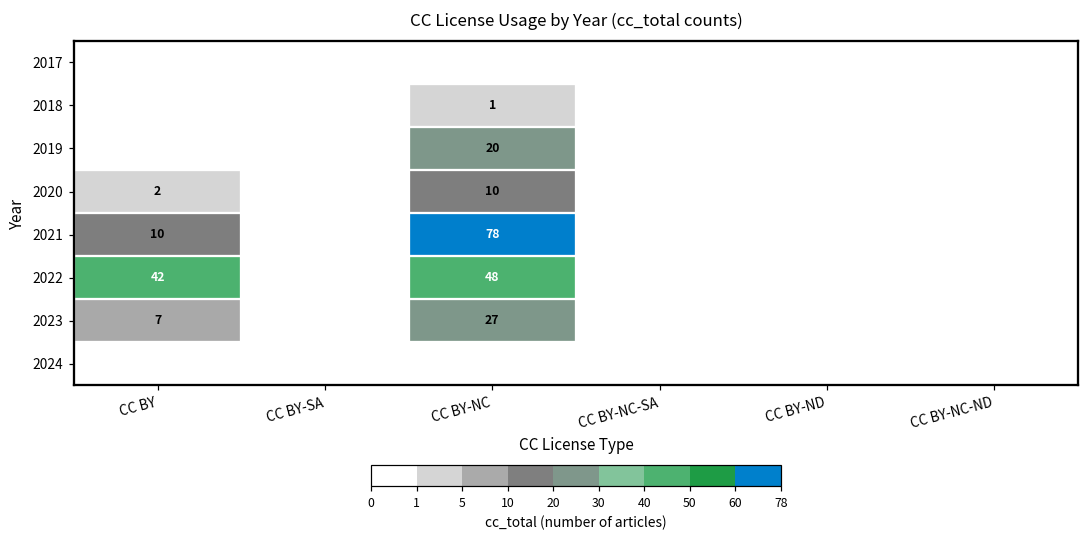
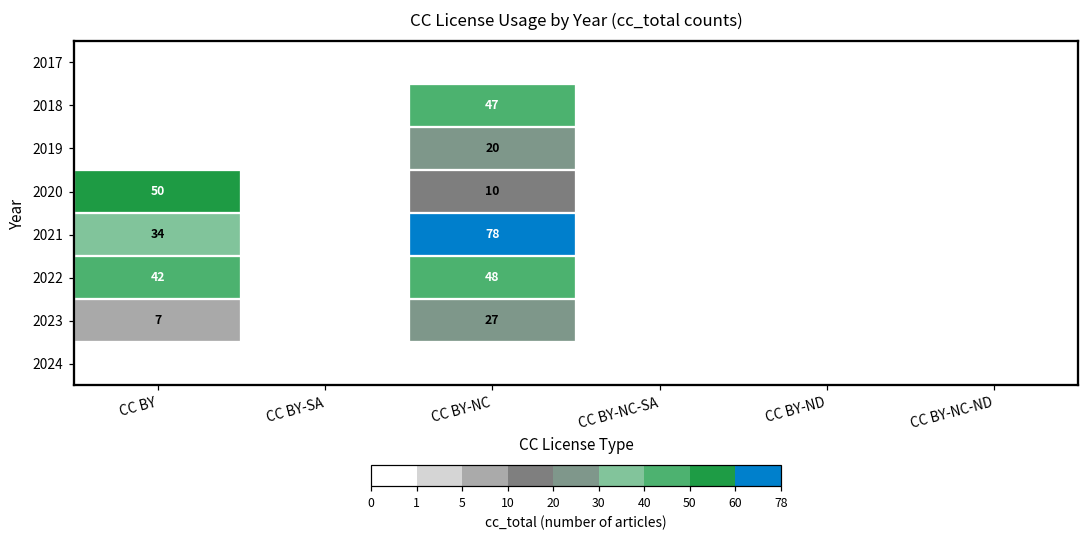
  {
    "2018": {
-     "CC BY-NC": 1
+     "CC BY-NC": 47
    },
    "2019": {
      "CC BY-NC": 20
    },
    "2020": {
-     "CC BY": 2,
+     "CC BY": 50,
      "CC BY-NC": 10
    },
    "2021": {
-     "CC BY": 10,
+     "CC BY": 34,
      "CC BY-NC": 78
    },
    "2022": {
      "CC BY": 42,
      "CC BY-NC": 48
    },
    "2023": {
      "CC BY": 7,
      "CC BY-NC": 27
    }
  }
